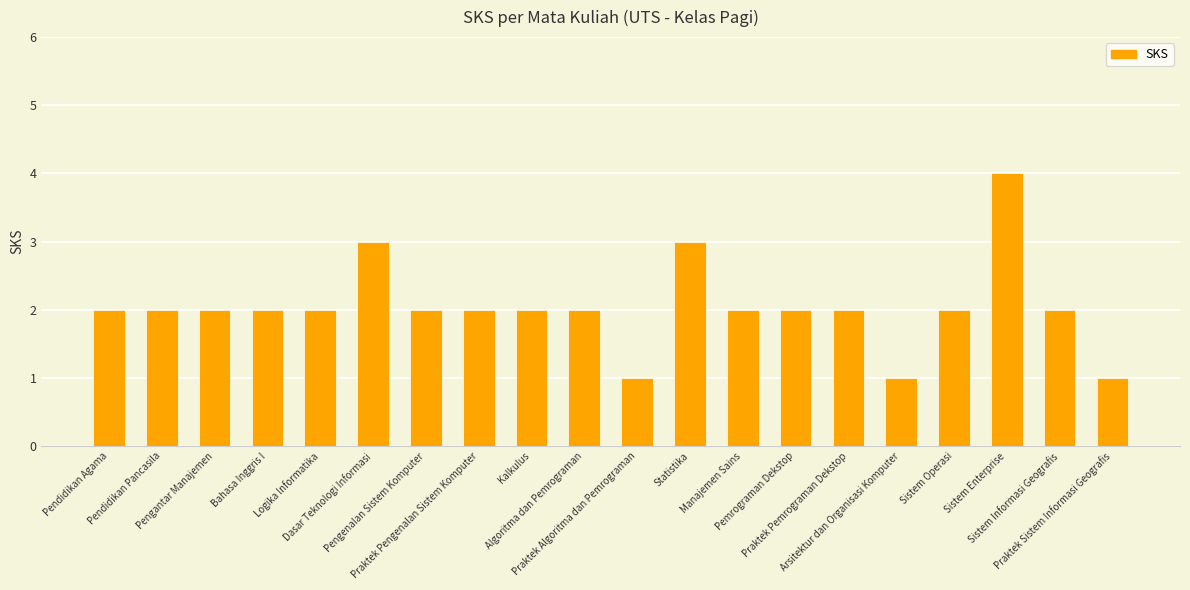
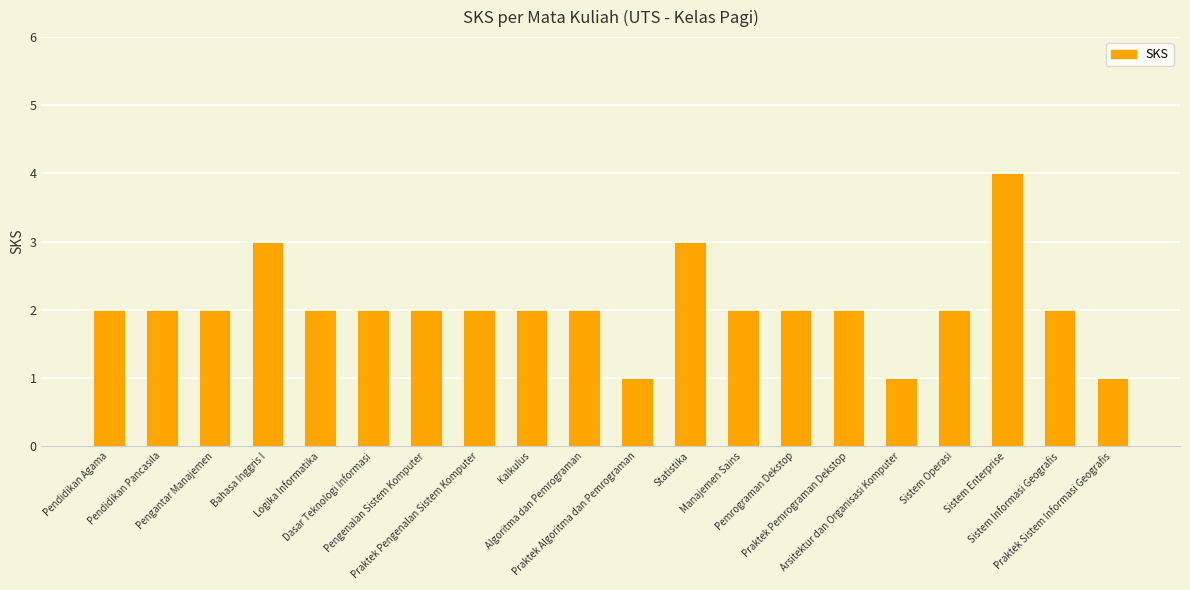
  {
    "Pendidikan Agama": 2,
    "Pendidikan Pancasila": 2,
    "Pengantar Manajemen": 2,
-   "Bahasa Inggris I": 2,
+   "Bahasa Inggris I": 3,
    "Logika Informatika": 2,
-   "Dasar Teknologi Informasi": 3,
+   "Dasar Teknologi Informasi": 2,
    "Pengenalan Sistem Komputer": 2,
    "Praktek Pengenalan Sistem Komputer": 2,
    "Kalkulus": 2,
    "Algoritma dan Pemrograman": 2,
    "Praktek Algoritma dan Pemrograman": 1,
    "Statistika": 3,
    "Manajemen Sains": 2,
    "Pemrograman Dekstop": 2,
    "Praktek Pemrograman Dekstop": 2,
    "Arsitektur dan Organisasi Komputer": 1,
    "Sistem Operasi": 2,
    "Sistem Enterprise": 4,
    "Sistem Informasi Geografis": 2,
    "Praktek Sistem Informasi Geografis": 1
  }
